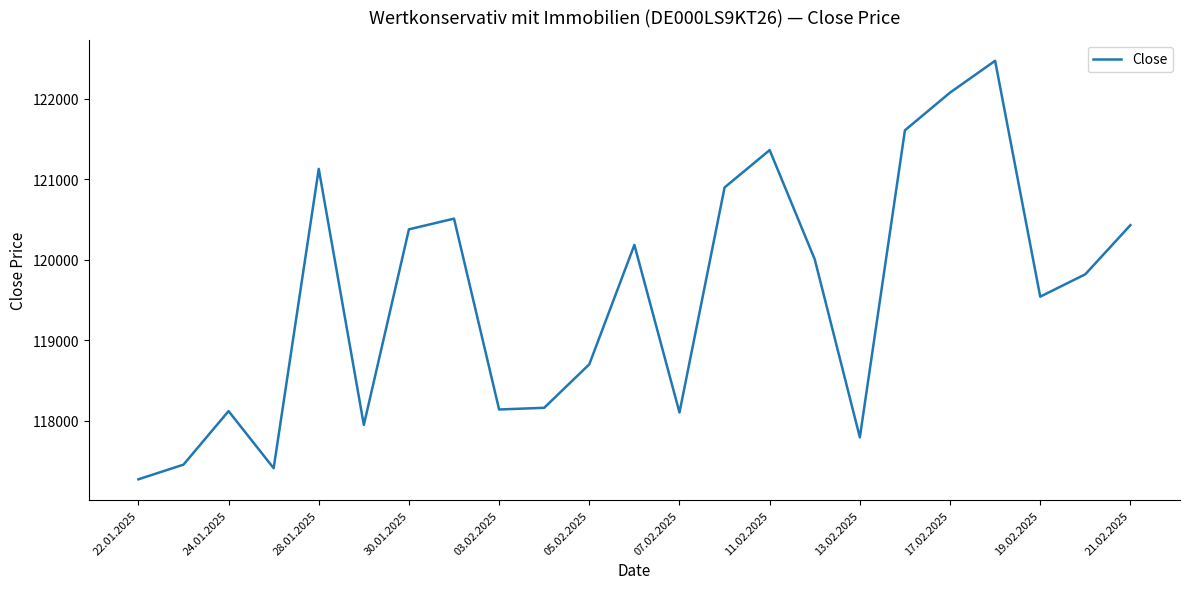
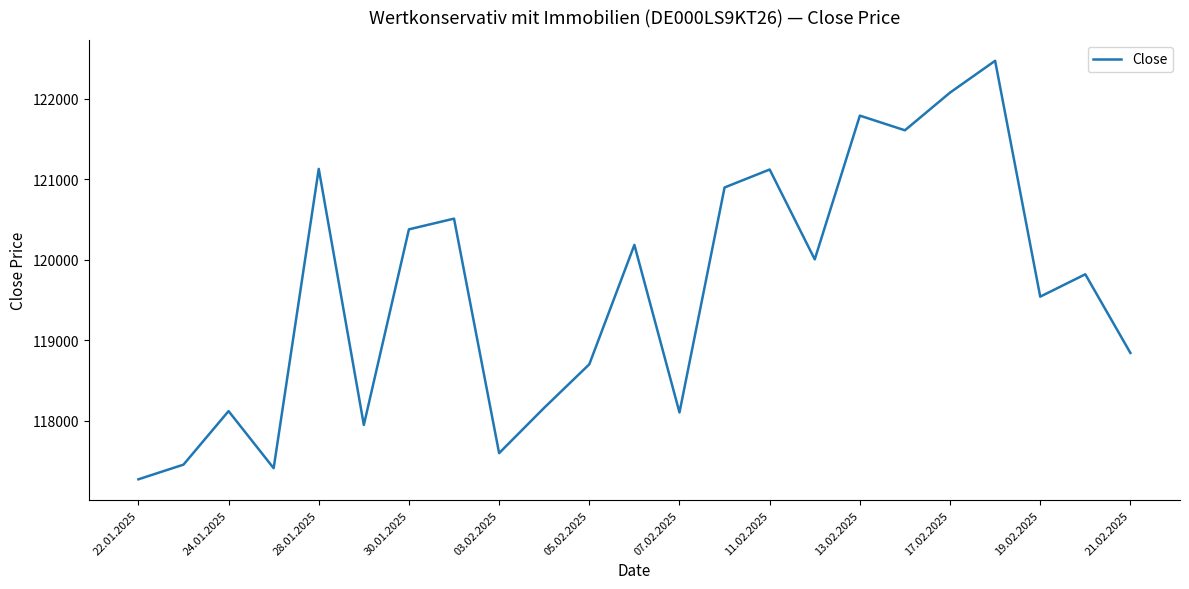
  {
    "22.01.2025": 117300,
    "24.01.2025": 118100,
    "28.01.2025": 121100,
    "30.01.2025": 120400,
-   "03.02.2025": 118100,
+   "03.02.2025": 117600,
    "05.02.2025": 118700,
    "07.02.2025": 118100,
-   "11.02.2025": 121400,
-   "13.02.2025": 117800,
+   "11.02.2025": 121100,
+   "13.02.2025": 121800,
    "17.02.2025": 122100,
    "19.02.2025": 119500,
-   "21.02.2025": 120400
+   "21.02.2025": 118800
  }
